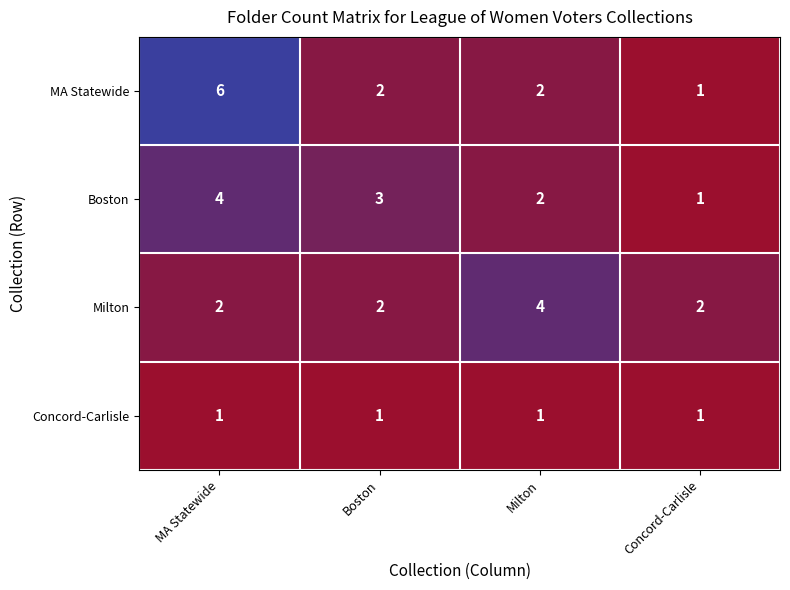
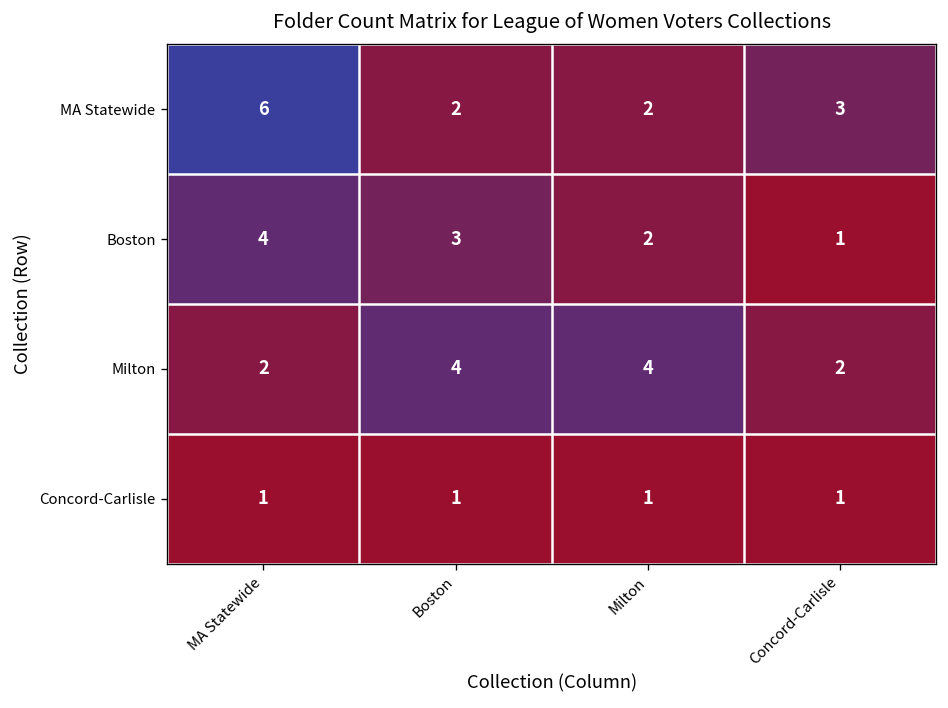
  {
    "MA Statewide": {
      "MA Statewide": 6,
      "Boston": 2,
      "Milton": 2,
-     "Concord-Carlisle": 1
+     "Concord-Carlisle": 3
    },
    "Boston": {
      "MA Statewide": 4,
      "Boston": 3,
      "Milton": 2,
      "Concord-Carlisle": 1
    },
    "Milton": {
      "MA Statewide": 2,
-     "Boston": 2,
+     "Boston": 4,
      "Milton": 4,
      "Concord-Carlisle": 2
    },
    "Concord-Carlisle": {
      "MA Statewide": 1,
      "Boston": 1,
      "Milton": 1,
      "Concord-Carlisle": 1
    }
  }
